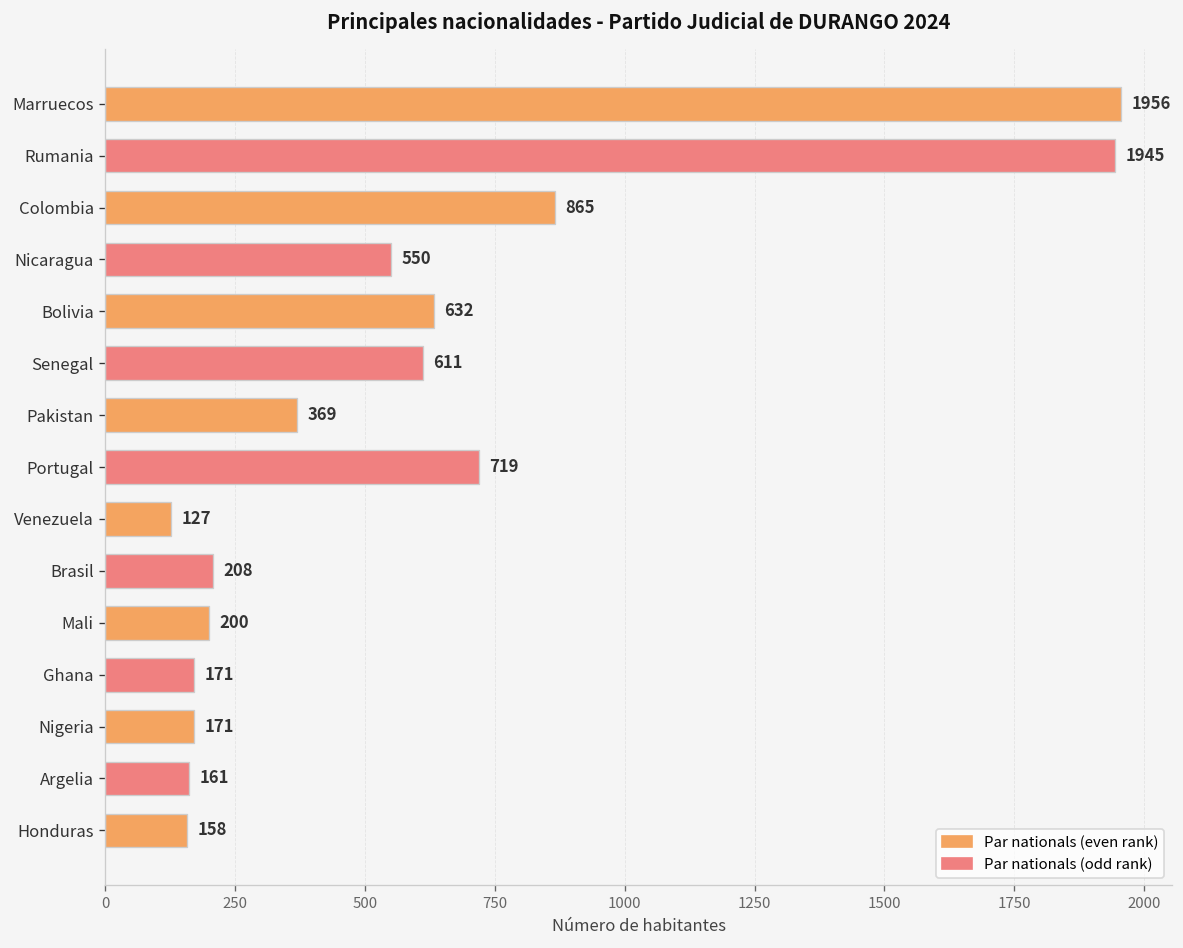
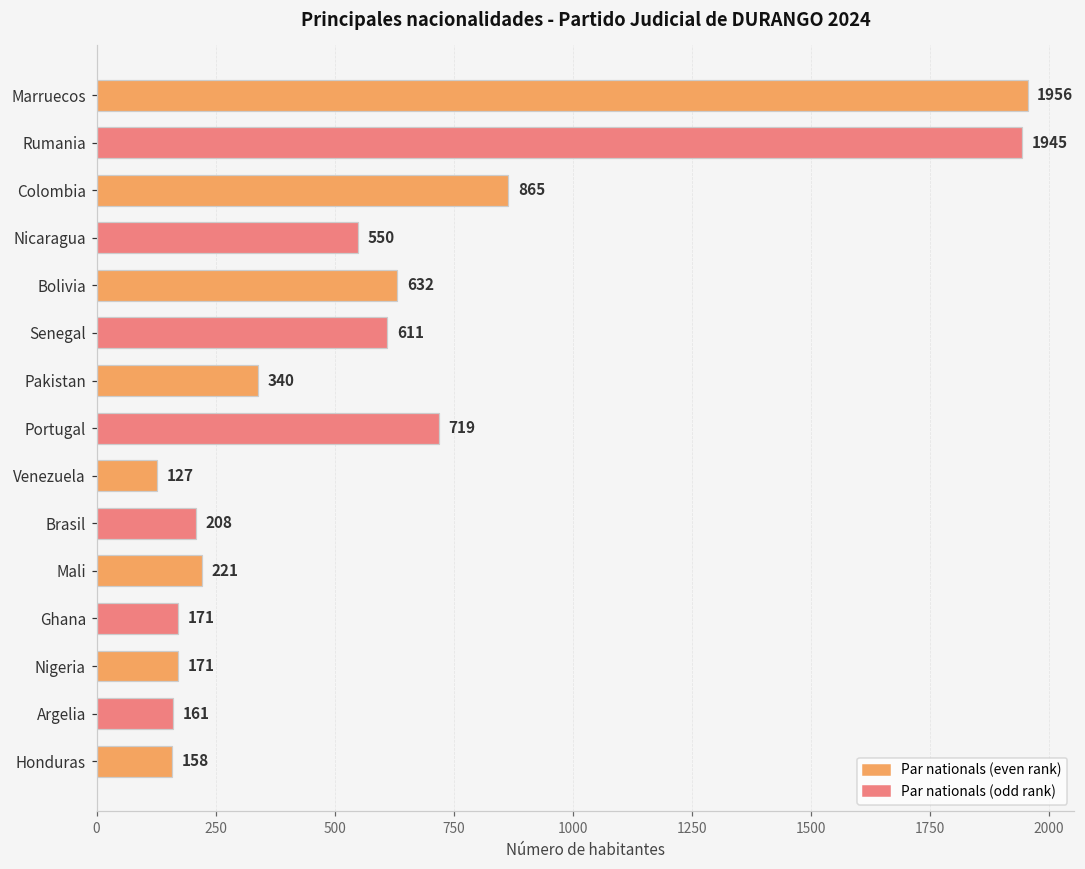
  {
    "Marruecos": 1956,
    "Rumania": 1945,
    "Colombia": 865,
    "Nicaragua": 550,
    "Bolivia": 632,
    "Senegal": 611,
-   "Pakistan": 369,
+   "Pakistan": 340,
    "Portugal": 719,
    "Venezuela": 127,
    "Brasil": 208,
-   "Mali": 200,
+   "Mali": 221,
    "Ghana": 171,
    "Nigeria": 171,
    "Argelia": 161,
    "Honduras": 158
  }
